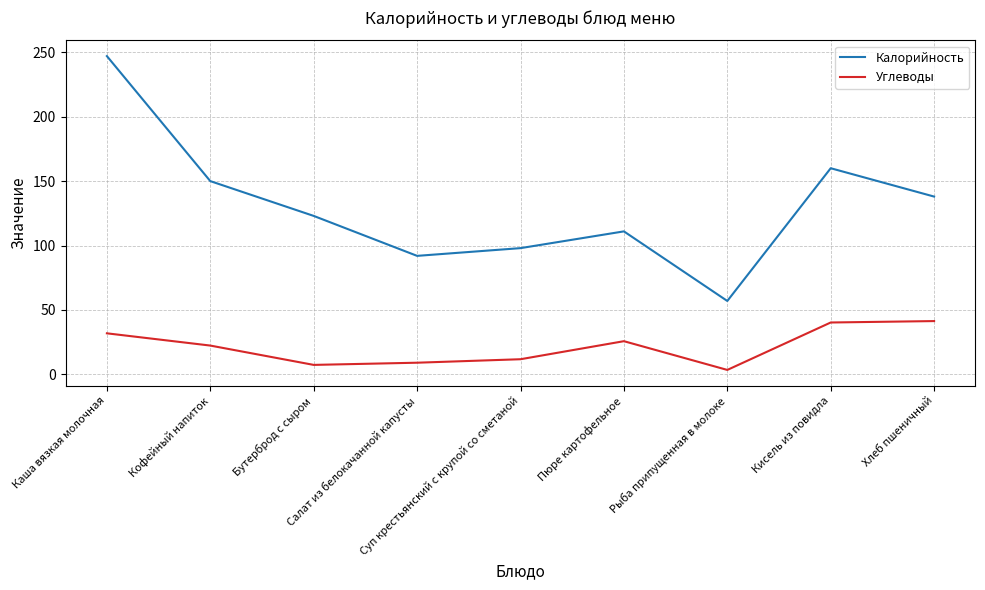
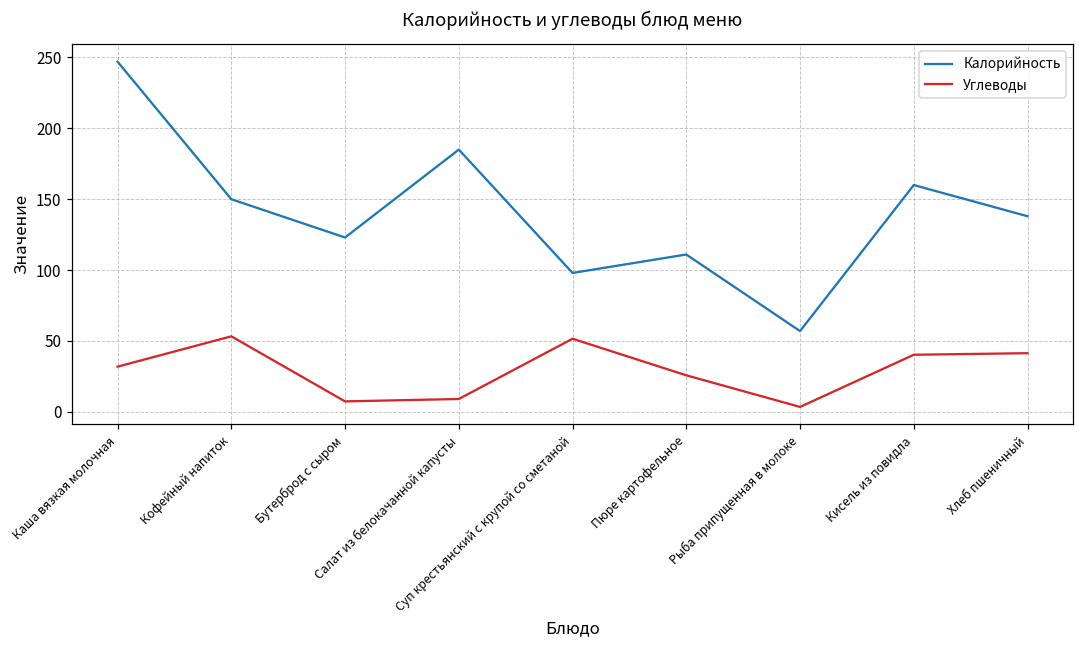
  {
    "Калорийность": {
      "Каша вязкая молочная": 247,
      "Кофейный напиток": 150,
      "Бутерброд с сыром": 123,
-     "Салат из белокачанной капусты": 92,
+     "Салат из белокачанной капусты": 185,
      "Суп крестьянский с крупой со сметаной": 98,
      "Пюре картофельное": 111,
      "Рыба припущенная в молоке": 57,
      "Кисель из повидла": 160,
      "Хлеб пшеничный": 138
    },
    "Углеводы": {
      "Каша вязкая молочная": 32,
-     "Кофейный напиток": 22,
+     "Кофейный напиток": 53,
      "Бутерброд с сыром": 7,
      "Салат из белокачанной капусты": 9,
-     "Суп крестьянский с крупой со сметаной": 12,
+     "Суп крестьянский с крупой со сметаной": 52,
      "Пюре картофельное": 26,
      "Рыба припущенная в молоке": 4,
      "Кисель из повидла": 40,
      "Хлеб пшеничный": 41
    }
  }
